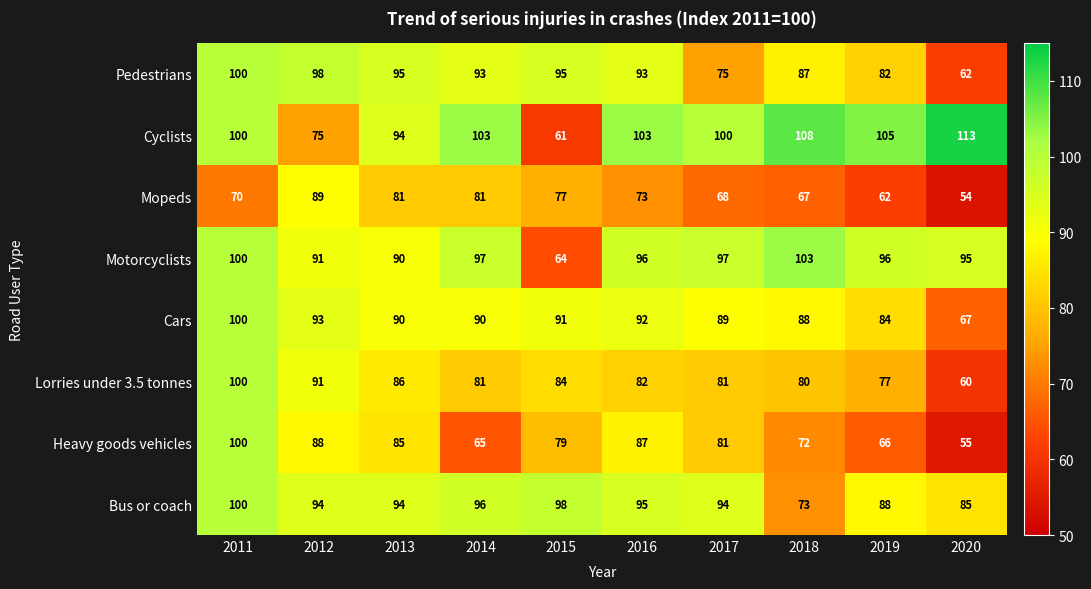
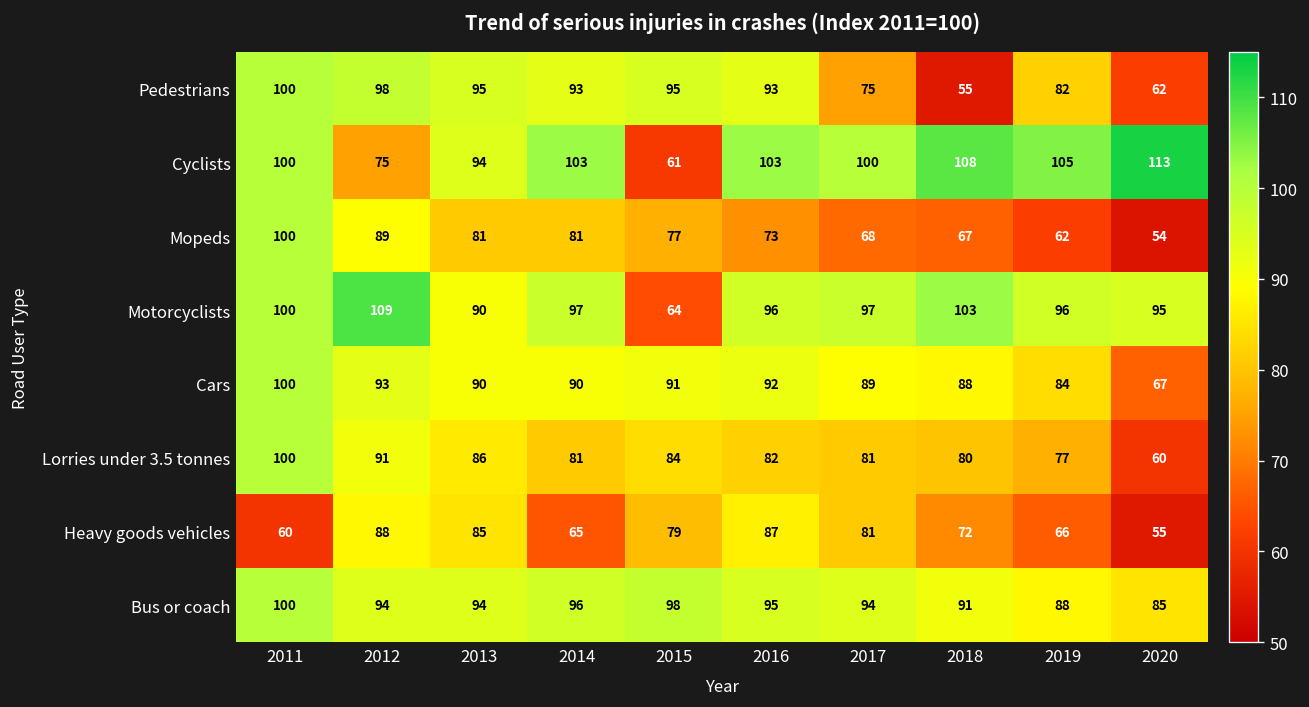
  {
    "Pedestrians": {
      "2011": 100,
      "2012": 98,
      "2013": 95,
      "2014": 93,
      "2015": 95,
      "2016": 93,
      "2017": 75,
-     "2018": 87,
+     "2018": 55,
      "2019": 82,
      "2020": 62
    },
    "Cyclists": {
      "2011": 100,
      "2012": 75,
      "2013": 94,
      "2014": 103,
      "2015": 61,
      "2016": 103,
      "2017": 100,
      "2018": 108,
      "2019": 105,
      "2020": 113
    },
    "Mopeds": {
-     "2011": 70,
+     "2011": 100,
      "2012": 89,
      "2013": 81,
      "2014": 81,
      "2015": 77,
      "2016": 73,
      "2017": 68,
      "2018": 67,
      "2019": 62,
      "2020": 54
    },
    "Motorcyclists": {
      "2011": 100,
-     "2012": 91,
+     "2012": 109,
      "2013": 90,
      "2014": 97,
      "2015": 64,
      "2016": 96,
      "2017": 97,
      "2018": 103,
      "2019": 96,
      "2020": 95
    },
    "Cars": {
      "2011": 100,
      "2012": 93,
      "2013": 90,
      "2014": 90,
      "2015": 91,
      "2016": 92,
      "2017": 89,
      "2018": 88,
      "2019": 84,
      "2020": 67
    },
    "Lorries under 3.5 tonnes": {
      "2011": 100,
      "2012": 91,
      "2013": 86,
      "2014": 81,
      "2015": 84,
      "2016": 82,
      "2017": 81,
      "2018": 80,
      "2019": 77,
      "2020": 60
    },
    "Heavy goods vehicles": {
-     "2011": 100,
+     "2011": 60,
      "2012": 88,
      "2013": 85,
      "2014": 65,
      "2015": 79,
      "2016": 87,
      "2017": 81,
      "2018": 72,
      "2019": 66,
      "2020": 55
    },
    "Bus or coach": {
      "2011": 100,
      "2012": 94,
      "2013": 94,
      "2014": 96,
      "2015": 98,
      "2016": 95,
      "2017": 94,
-     "2018": 73,
+     "2018": 91,
      "2019": 88,
      "2020": 85
    }
  }
